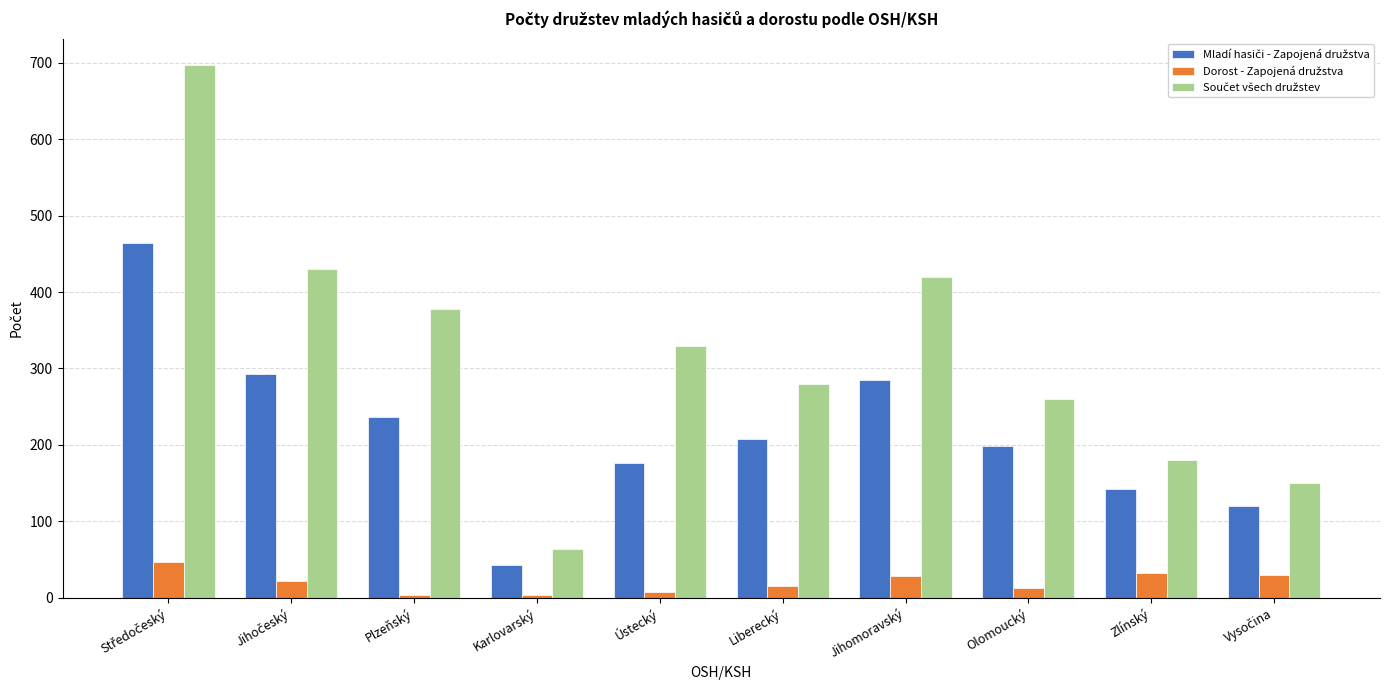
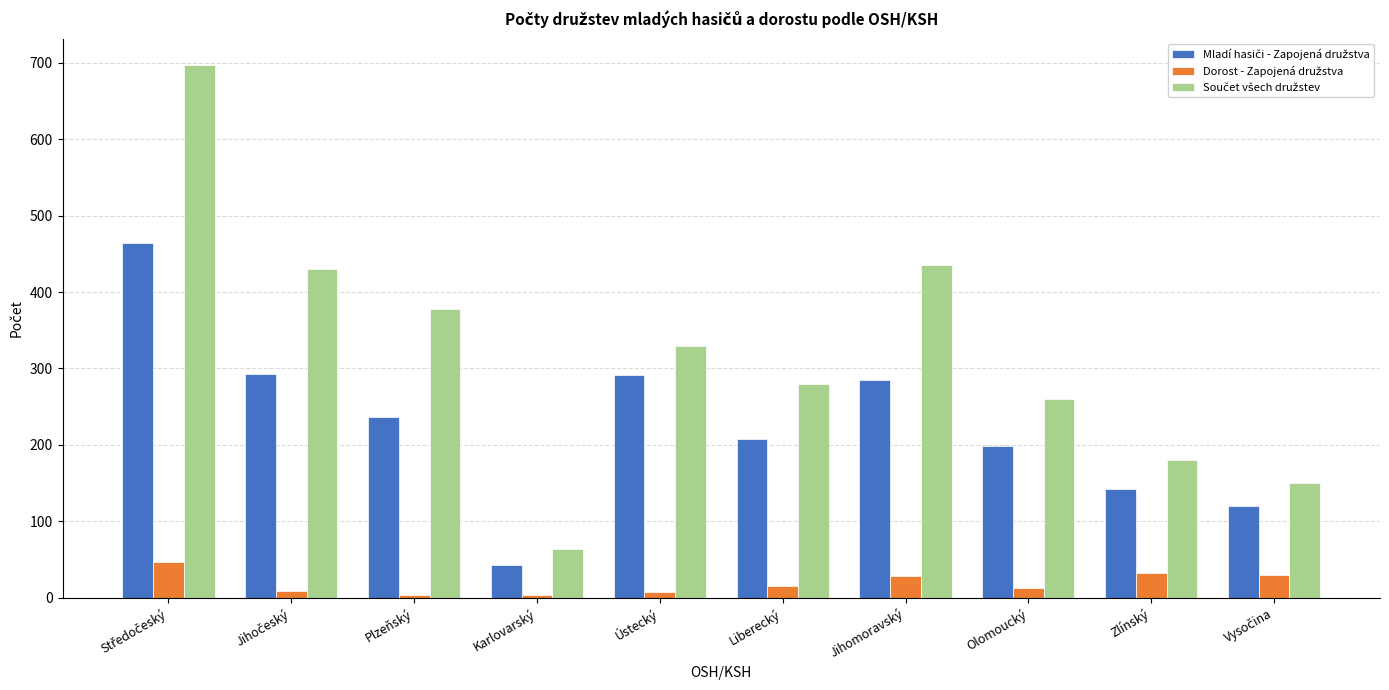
  {
    "Mladí hasiči - Zapojená družstva": {
      "Středočeský": 460,
      "Jihočeský": 290,
      "Plzeňský": 240,
      "Karlovarský": 40,
-     "Ústecký": 180,
+     "Ústecký": 290,
      "Liberecký": 210,
      "Jihomoravský": 290,
      "Olomoucký": 200,
      "Zlínský": 140,
      "Vysočina": 120
    },
    "Dorost - Zapojená družstva": {
      "Středočeský": 50,
-     "Jihočeský": 20,
+     "Jihočeský": 10,
      "Ústecký": 10,
      "Liberecký": 20,
      "Jihomoravský": 30,
      "Olomoucký": 10,
      "Zlínský": 30,
      "Vysočina": 30
    },
    "Součet všech družstev": {
      "Středočeský": 700,
      "Jihočeský": 430,
      "Plzeňský": 380,
      "Karlovarský": 60,
      "Ústecký": 330,
      "Liberecký": 280,
-     "Jihomoravský": 420,
+     "Jihomoravský": 440,
      "Olomoucký": 260,
      "Zlínský": 180,
      "Vysočina": 150
    }
  }
